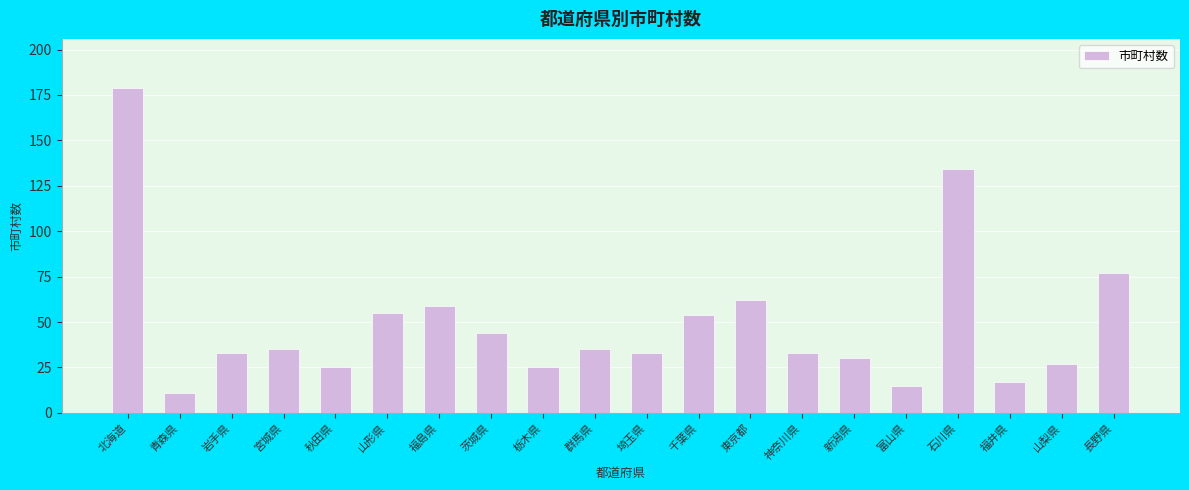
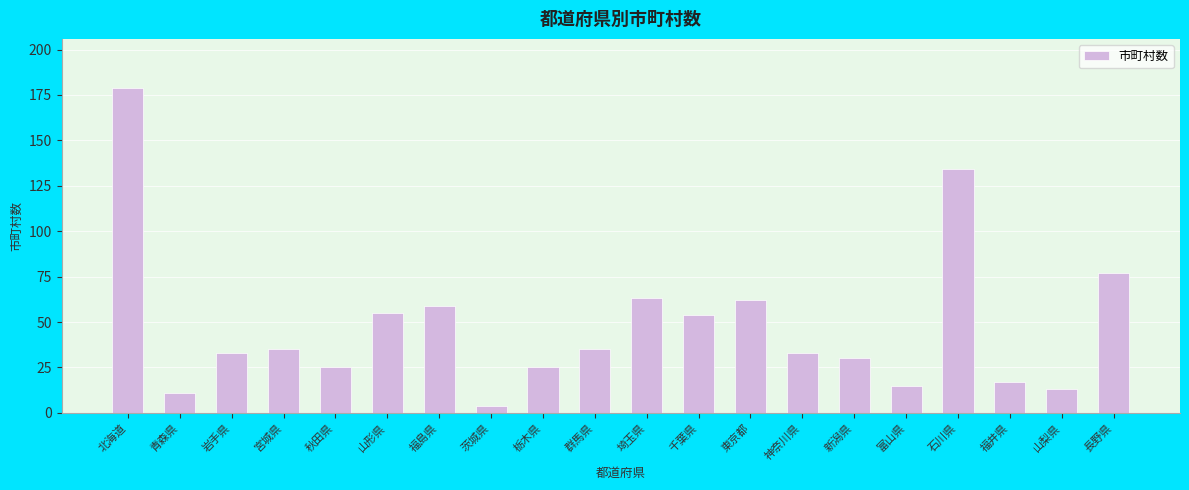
  {
    "北海道": 179,
    "青森県": 11,
    "岩手県": 33,
    "宮城県": 35,
    "秋田県": 25,
    "山形県": 55,
    "福島県": 59,
-   "茨城県": 44,
+   "茨城県": 4,
    "栃木県": 25,
    "群馬県": 35,
-   "埼玉県": 33,
+   "埼玉県": 63,
    "千葉県": 54,
    "東京都": 62,
    "神奈川県": 33,
    "新潟県": 30,
    "富山県": 15,
    "石川県": 134,
    "福井県": 17,
-   "山梨県": 27,
+   "山梨県": 13,
    "長野県": 77
  }
